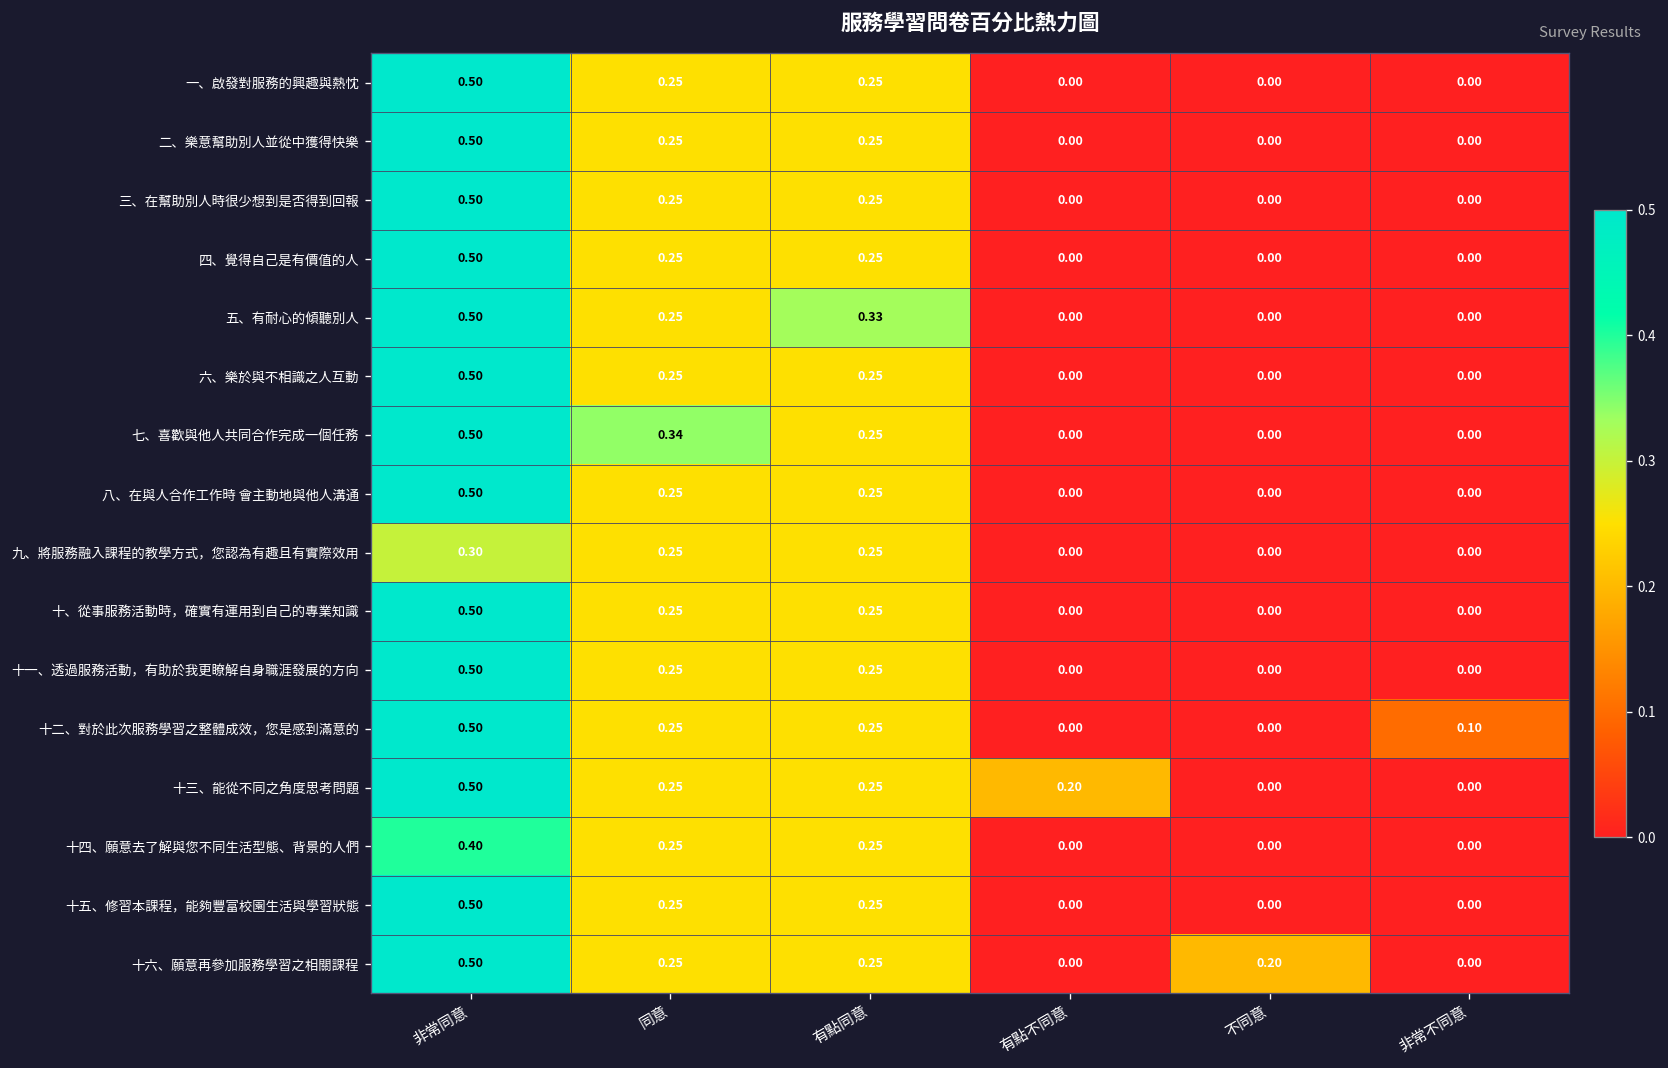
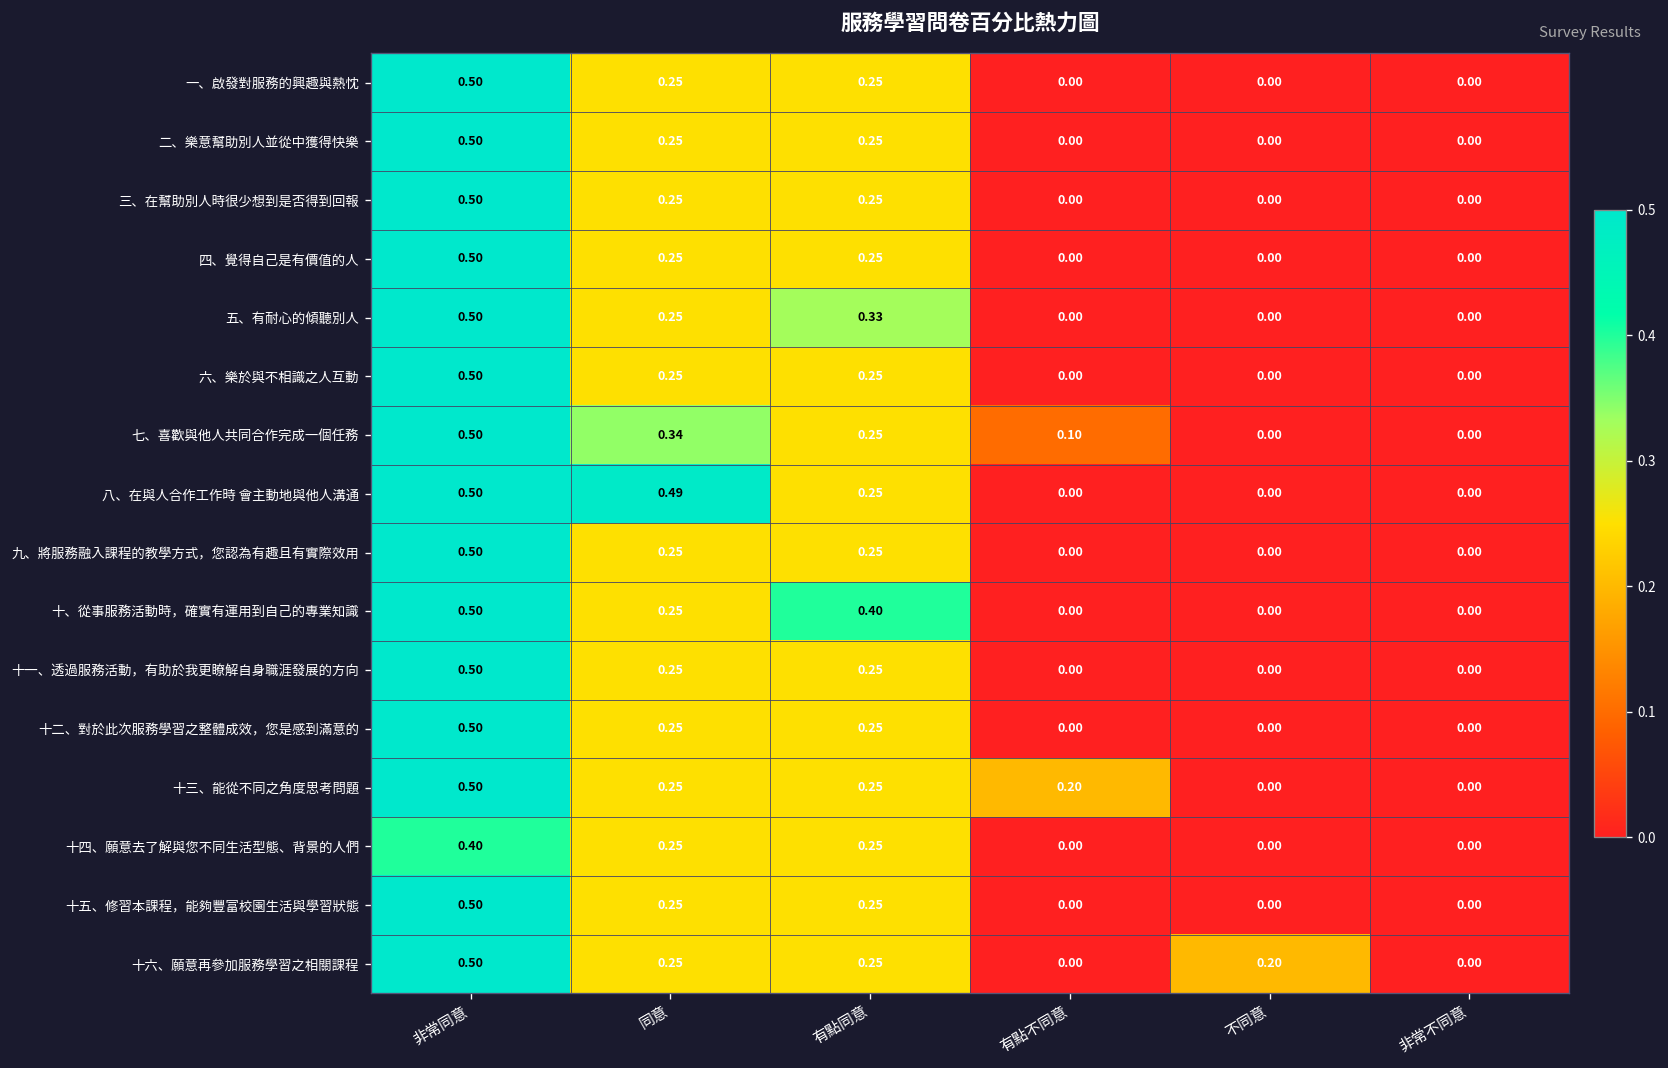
  {
    "一、啟發對服務的興趣與熱忱": {
      "非常同意": 0.50,
      "同意": 0.25,
      "有點同意": 0.25,
      "有點不同意": 0.00,
      "不同意": 0.00,
      "非常不同意": 0.00
    },
    "二、樂意幫助別人並從中獲得快樂": {
      "非常同意": 0.50,
      "同意": 0.25,
      "有點同意": 0.25,
      "有點不同意": 0.00,
      "不同意": 0.00,
      "非常不同意": 0.00
    },
    "三、在幫助別人時很少想到是否得到回報": {
      "非常同意": 0.50,
      "同意": 0.25,
      "有點同意": 0.25,
      "有點不同意": 0.00,
      "不同意": 0.00,
      "非常不同意": 0.00
    },
    "四、覺得自己是有價值的人": {
      "非常同意": 0.50,
      "同意": 0.25,
      "有點同意": 0.25,
      "有點不同意": 0.00,
      "不同意": 0.00,
      "非常不同意": 0.00
    },
    "五、有耐心的傾聽別人": {
      "非常同意": 0.50,
      "同意": 0.25,
      "有點同意": 0.33,
      "有點不同意": 0.00,
      "不同意": 0.00,
      "非常不同意": 0.00
    },
    "六、樂於與不相識之人互動": {
      "非常同意": 0.50,
      "同意": 0.25,
      "有點同意": 0.25,
      "有點不同意": 0.00,
      "不同意": 0.00,
      "非常不同意": 0.00
    },
    "七、喜歡與他人共同合作完成一個任務": {
      "非常同意": 0.50,
      "同意": 0.34,
      "有點同意": 0.25,
-     "有點不同意": 0.00,
+     "有點不同意": 0.10,
      "不同意": 0.00,
      "非常不同意": 0.00
    },
    "八、在與人合作工作時 會主動地與他人溝通": {
      "非常同意": 0.50,
-     "同意": 0.25,
+     "同意": 0.49,
      "有點同意": 0.25,
      "有點不同意": 0.00,
      "不同意": 0.00,
      "非常不同意": 0.00
    },
    "九、將服務融入課程的教學方式，您認為有趣且有實際效用": {
-     "非常同意": 0.30,
+     "非常同意": 0.50,
      "同意": 0.25,
      "有點同意": 0.25,
      "有點不同意": 0.00,
      "不同意": 0.00,
      "非常不同意": 0.00
    },
    "十、從事服務活動時，確實有運用到自己的專業知識": {
      "非常同意": 0.50,
      "同意": 0.25,
-     "有點同意": 0.25,
+     "有點同意": 0.40,
      "有點不同意": 0.00,
      "不同意": 0.00,
      "非常不同意": 0.00
    },
    "十一、透過服務活動，有助於我更瞭解自身職涯發展的方向": {
      "非常同意": 0.50,
      "同意": 0.25,
      "有點同意": 0.25,
      "有點不同意": 0.00,
      "不同意": 0.00,
      "非常不同意": 0.00
    },
    "十二、對於此次服務學習之整體成效，您是感到滿意的": {
      "非常同意": 0.50,
      "同意": 0.25,
      "有點同意": 0.25,
      "有點不同意": 0.00,
      "不同意": 0.00,
-     "非常不同意": 0.10
+     "非常不同意": 0.00
    },
    "十三、能從不同之角度思考問題": {
      "非常同意": 0.50,
      "同意": 0.25,
      "有點同意": 0.25,
      "有點不同意": 0.20,
      "不同意": 0.00,
      "非常不同意": 0.00
    },
    "十四、願意去了解與您不同生活型態、背景的人們": {
      "非常同意": 0.40,
      "同意": 0.25,
      "有點同意": 0.25,
      "有點不同意": 0.00,
      "不同意": 0.00,
      "非常不同意": 0.00
    },
    "十五、修習本課程，能夠豐富校園生活與學習狀態": {
      "非常同意": 0.50,
      "同意": 0.25,
      "有點同意": 0.25,
      "有點不同意": 0.00,
      "不同意": 0.00,
      "非常不同意": 0.00
    },
    "十六、願意再參加服務學習之相關課程": {
      "非常同意": 0.50,
      "同意": 0.25,
      "有點同意": 0.25,
      "有點不同意": 0.00,
      "不同意": 0.20,
      "非常不同意": 0.00
    }
  }
